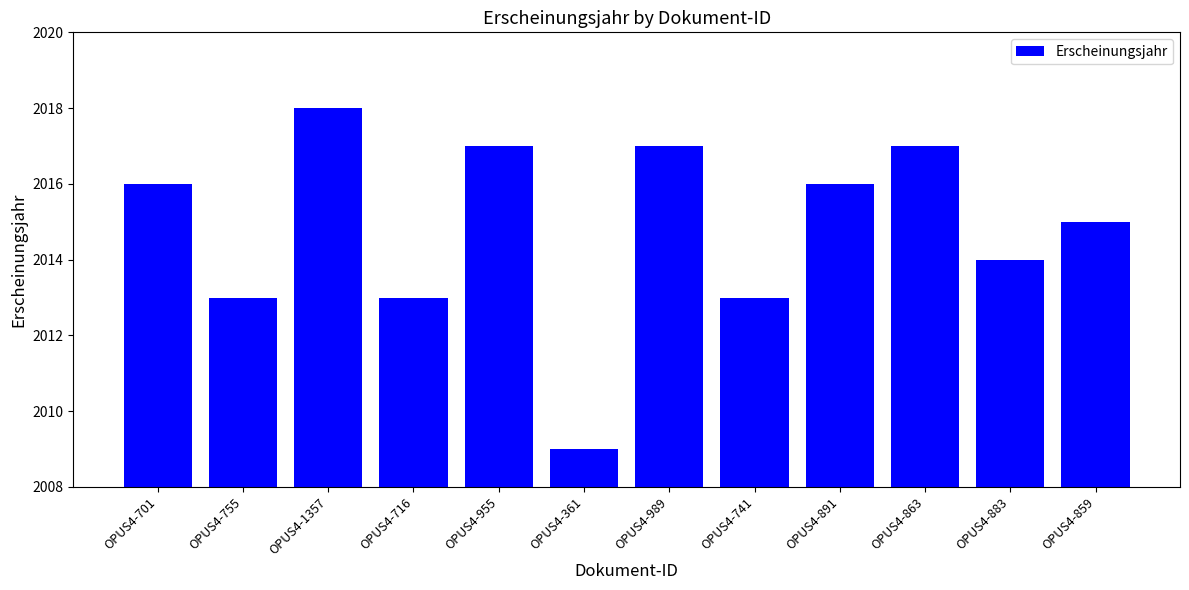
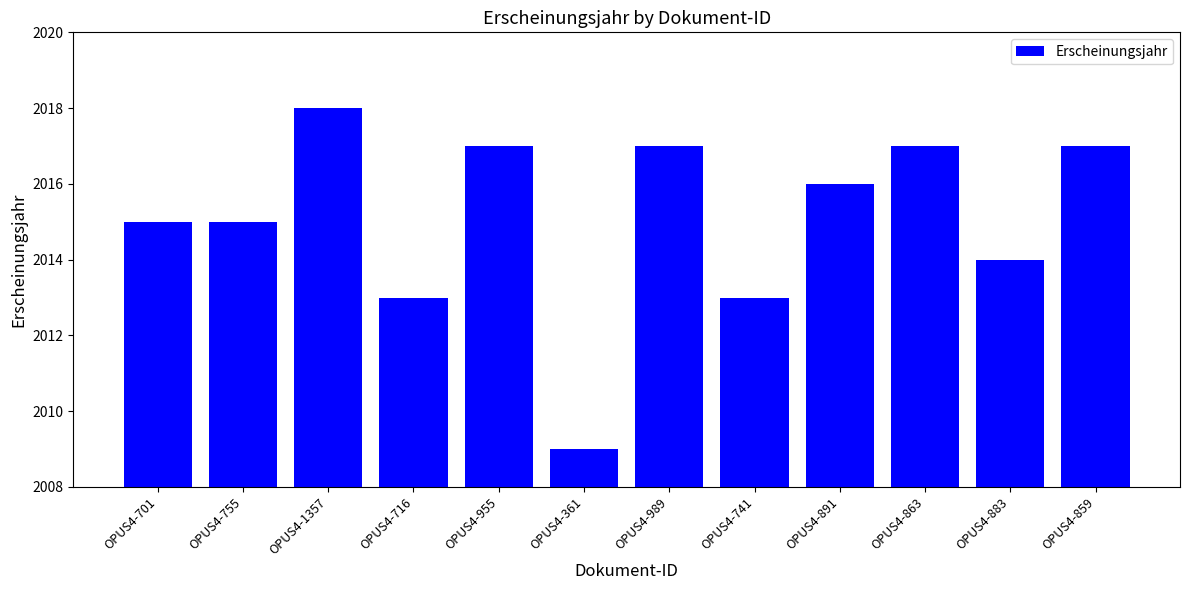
  {
-   "OPUS4-701": 2016,
-   "OPUS4-755": 2013,
+   "OPUS4-701": 2015,
+   "OPUS4-755": 2015,
    "OPUS4-1357": 2018,
    "OPUS4-716": 2013,
    "OPUS4-955": 2017,
    "OPUS4-361": 2009,
    "OPUS4-989": 2017,
    "OPUS4-741": 2013,
    "OPUS4-891": 2016,
    "OPUS4-863": 2017,
    "OPUS4-883": 2014,
-   "OPUS4-859": 2015
+   "OPUS4-859": 2017
  }
